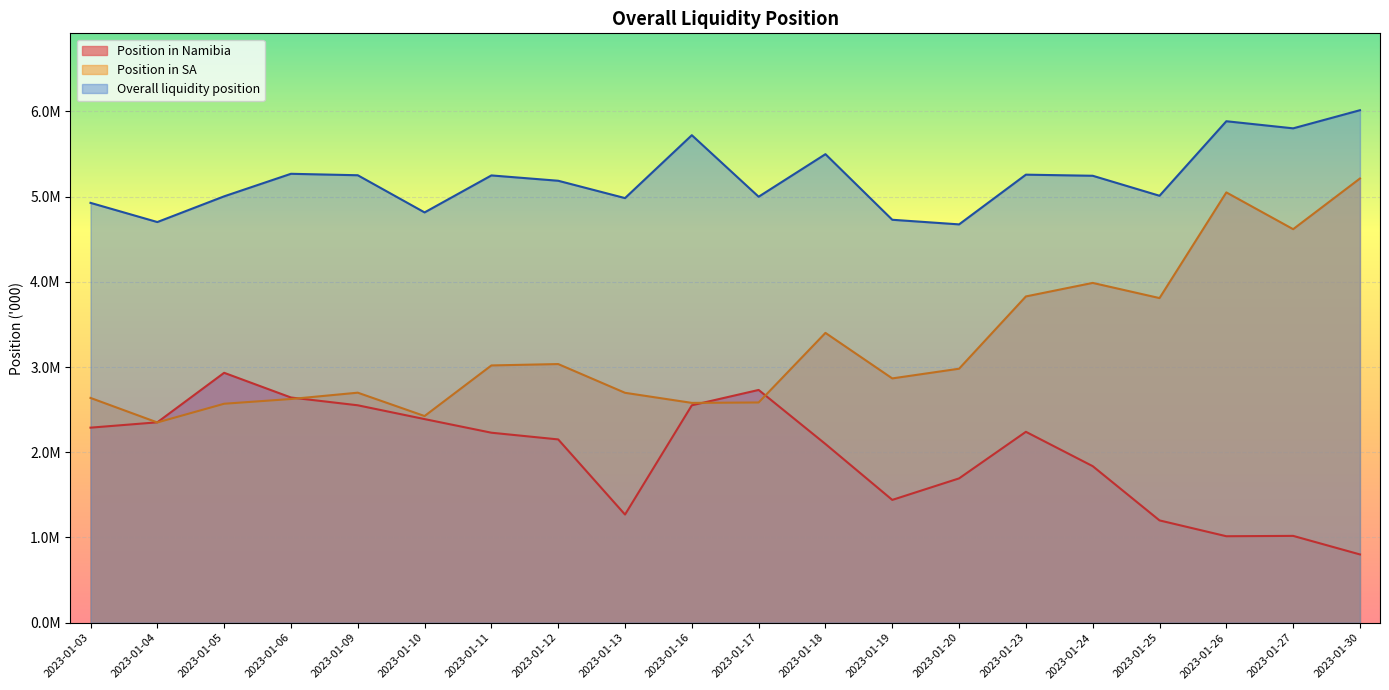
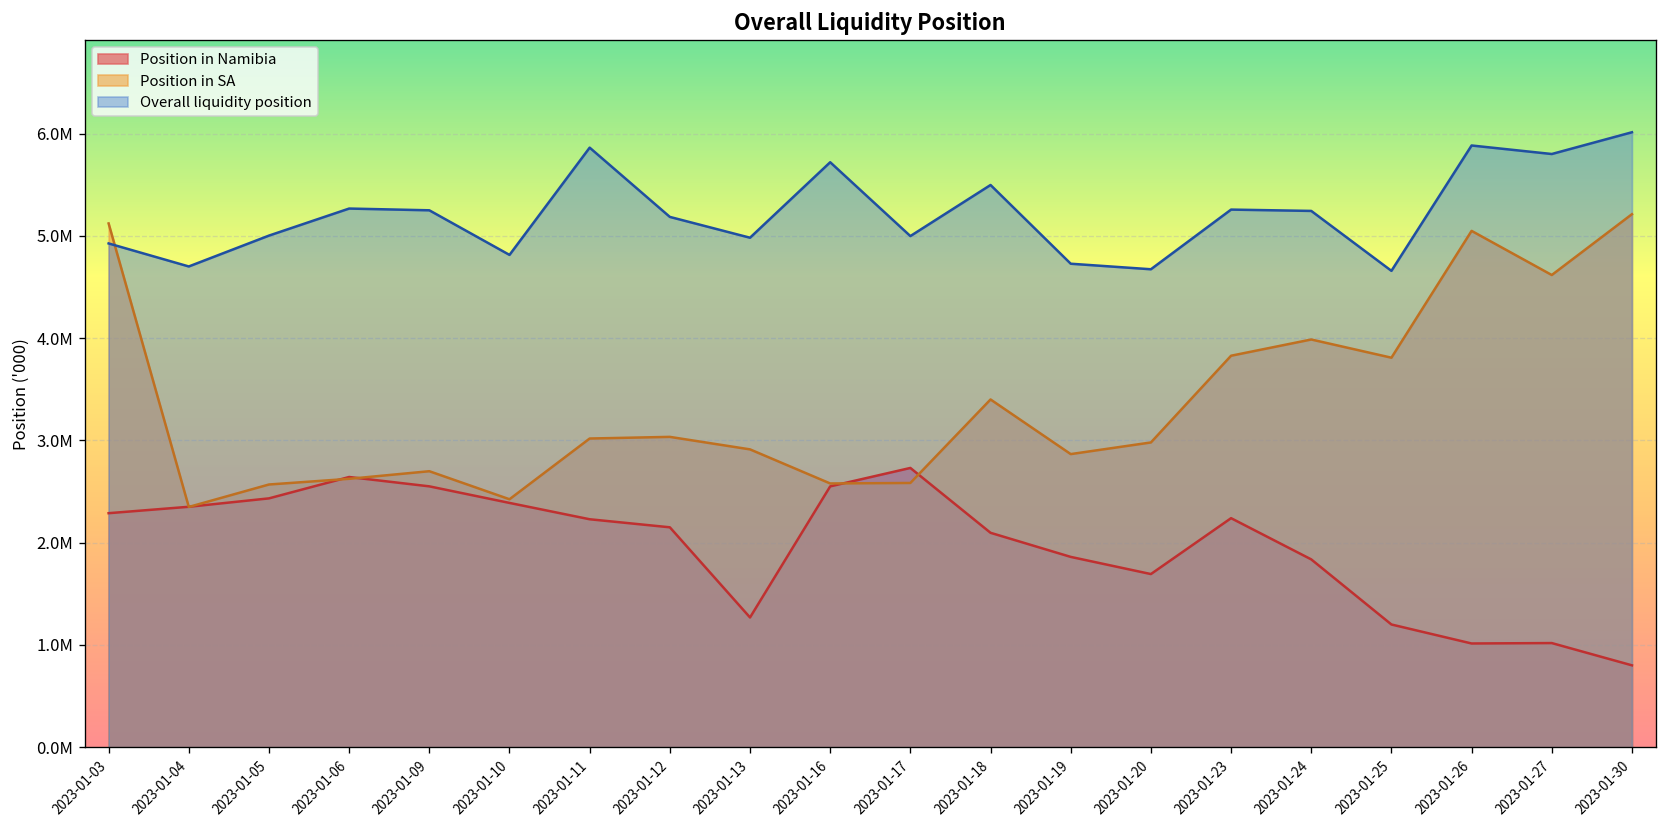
  {
    "Position in Namibia": {
      "2023-01-03": 2300000,
-     "2023-01-05": 2900000,
+     "2023-01-05": 2400000,
      "2023-01-09": 2600000,
      "2023-01-10": 2400000,
      "2023-01-11": 2200000,
      "2023-01-12": 2200000,
      "2023-01-13": 1300000,
      "2023-01-17": 2700000,
      "2023-01-18": 2100000,
-     "2023-01-19": 1400000,
+     "2023-01-19": 1900000,
      "2023-01-20": 1700000,
      "2023-01-23": 2200000,
      "2023-01-24": 1800000,
      "2023-01-25": 1200000,
      "2023-01-26": 1000000,
      "2023-01-27": 1000000,
      "2023-01-30": 800000
    },
    "Position in SA": {
-     "2023-01-03": 2600000,
+     "2023-01-03": 5100000,
      "2023-01-05": 2600000,
      "2023-01-09": 2700000,
      "2023-01-10": 2400000,
      "2023-01-11": 3000000,
      "2023-01-12": 3000000,
-     "2023-01-13": 2700000,
+     "2023-01-13": 2900000,
      "2023-01-17": 2600000,
      "2023-01-18": 3400000,
      "2023-01-19": 2900000,
      "2023-01-20": 3000000,
      "2023-01-23": 3800000,
      "2023-01-24": 4000000,
      "2023-01-25": 3800000,
      "2023-01-26": 5000000,
      "2023-01-27": 4600000,
      "2023-01-30": 5200000
    },
    "Overall liquidity position": {
      "2023-01-03": 4900000,
      "2023-01-04": 4700000,
      "2023-01-05": 5000000,
      "2023-01-06": 5300000,
      "2023-01-09": 5200000,
      "2023-01-10": 4800000,
-     "2023-01-11": 5200000,
+     "2023-01-11": 5900000,
      "2023-01-12": 5200000,
      "2023-01-13": 5000000,
      "2023-01-16": 5700000,
      "2023-01-17": 5000000,
      "2023-01-18": 5500000,
      "2023-01-19": 4700000,
      "2023-01-20": 4700000,
      "2023-01-23": 5300000,
      "2023-01-24": 5200000,
-     "2023-01-25": 5000000,
+     "2023-01-25": 4700000,
      "2023-01-26": 5900000,
      "2023-01-27": 5800000,
      "2023-01-30": 6000000
    }
  }
